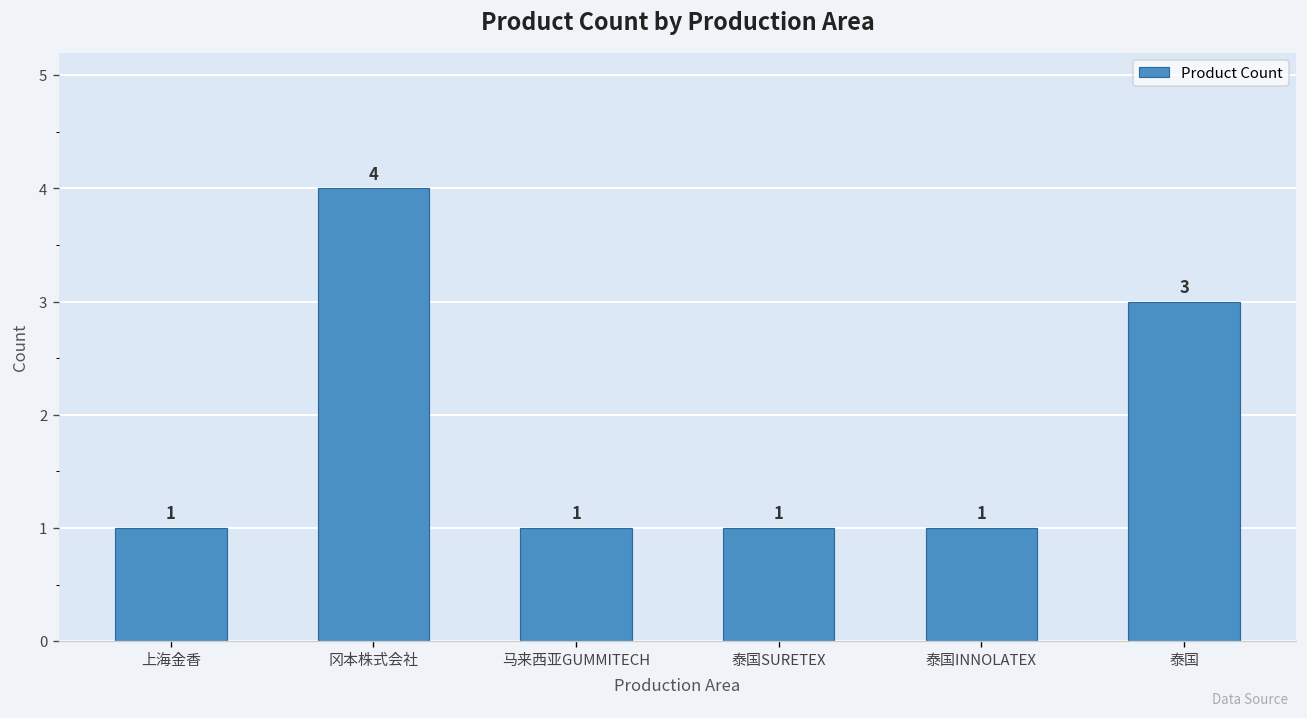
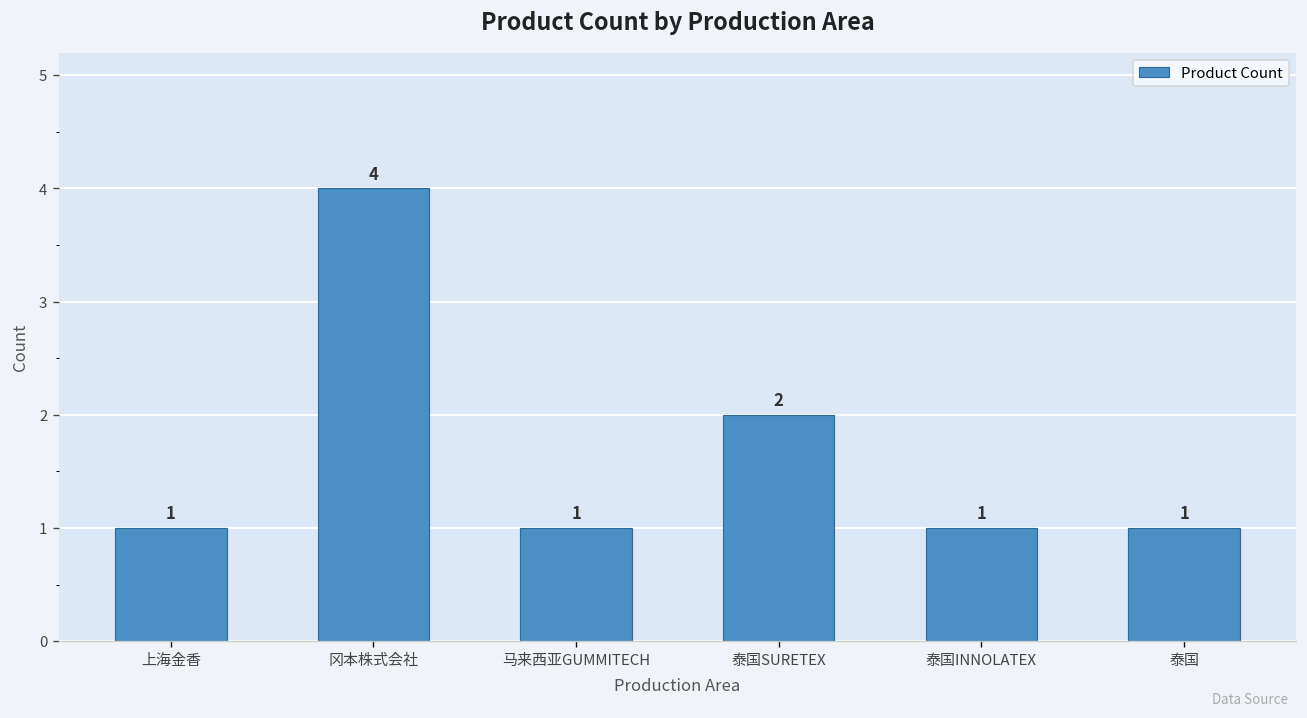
  {
    "上海金香": 1,
    "冈本株式会社": 4,
    "马来西亚GUMMITECH": 1,
-   "泰国SURETEX": 1,
+   "泰国SURETEX": 2,
    "泰国INNOLATEX": 1,
-   "泰国": 3
+   "泰国": 1
  }
